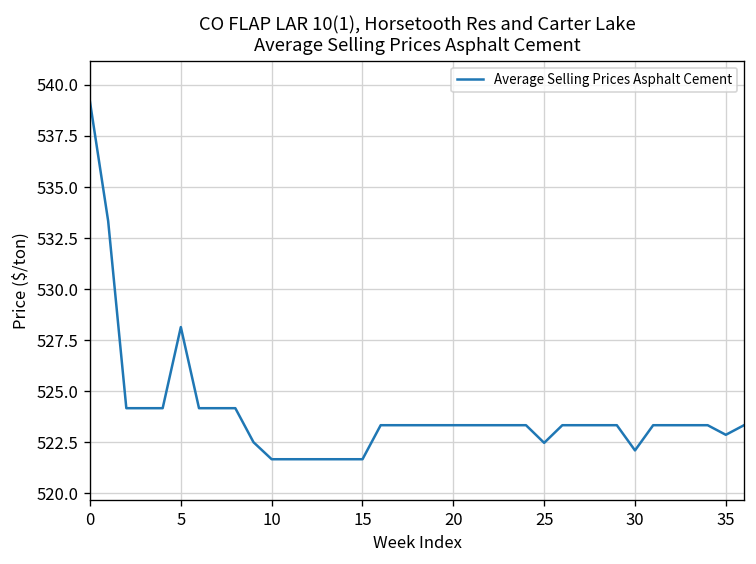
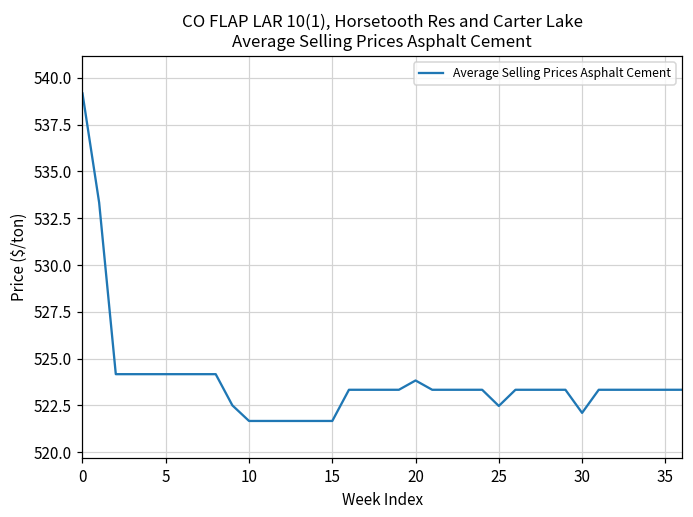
  {
    "0": 539.2,
-   "5": 528.1,
+   "5": 524.2,
    "10": 521.7,
    "15": 521.7,
-   "20": 523.3,
+   "20": 523.8,
    "25": 522.5,
    "30": 522.1,
-   "35": 522.9
+   "35": 523.3
  }
